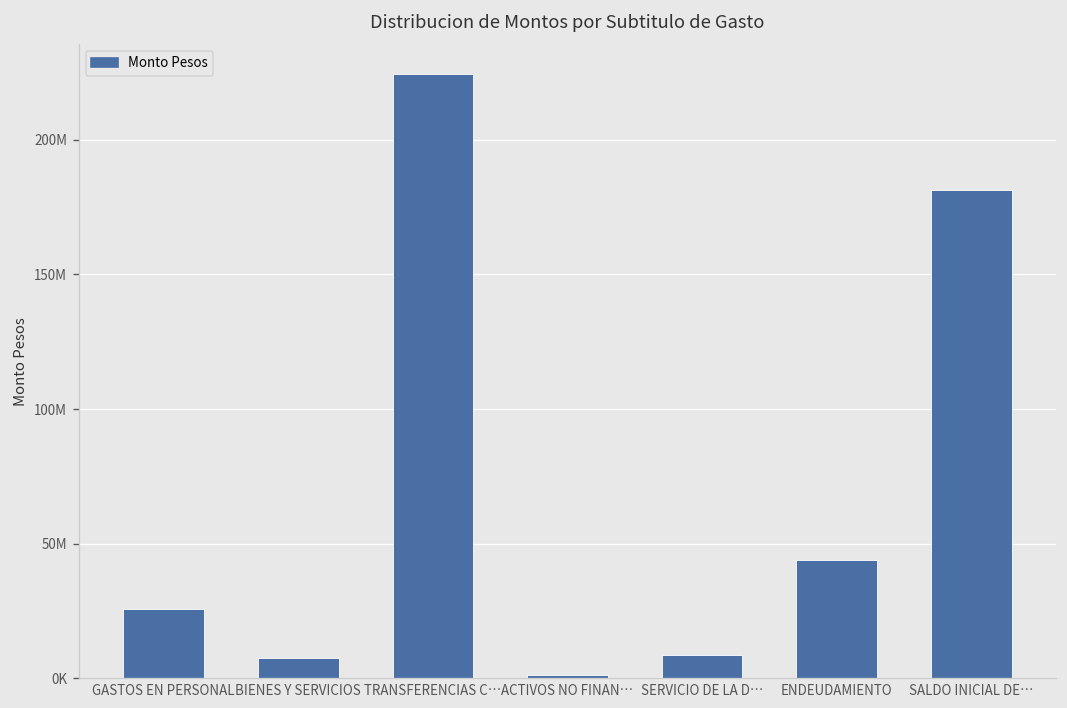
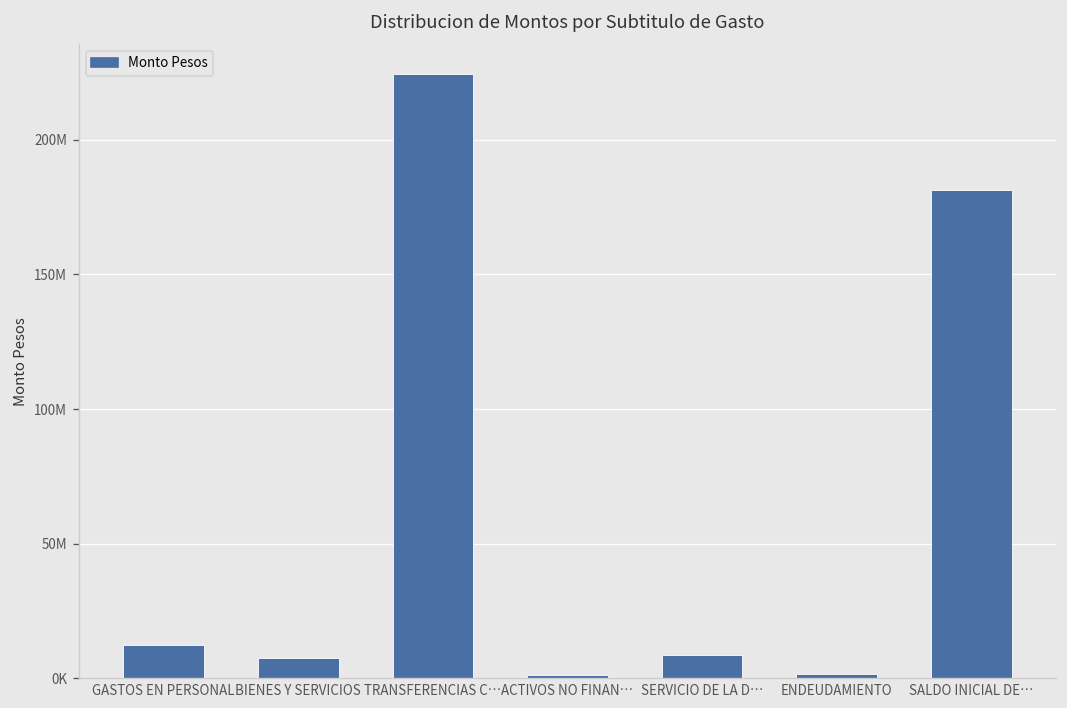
  {
-   "GASTOS EN PERSONAL": 26000000,
+   "GASTOS EN PERSONAL": 12000000,
    "BIENES Y SERVICIOS": 7000000,
    "TRANSFERENCIAS C…": 224000000,
    "ACTIVOS NO FINAN…": 1000000,
    "SERVICIO DE LA D…": 9000000,
-   "ENDEUDAMIENTO": 44000000,
+   "ENDEUDAMIENTO": 2000000,
    "SALDO INICIAL DE…": 181000000
  }
